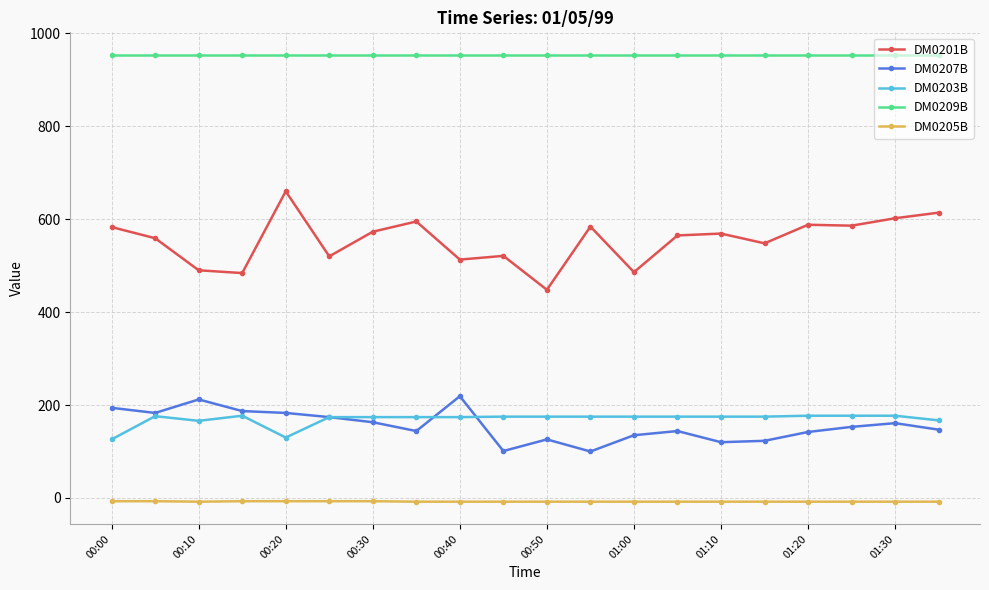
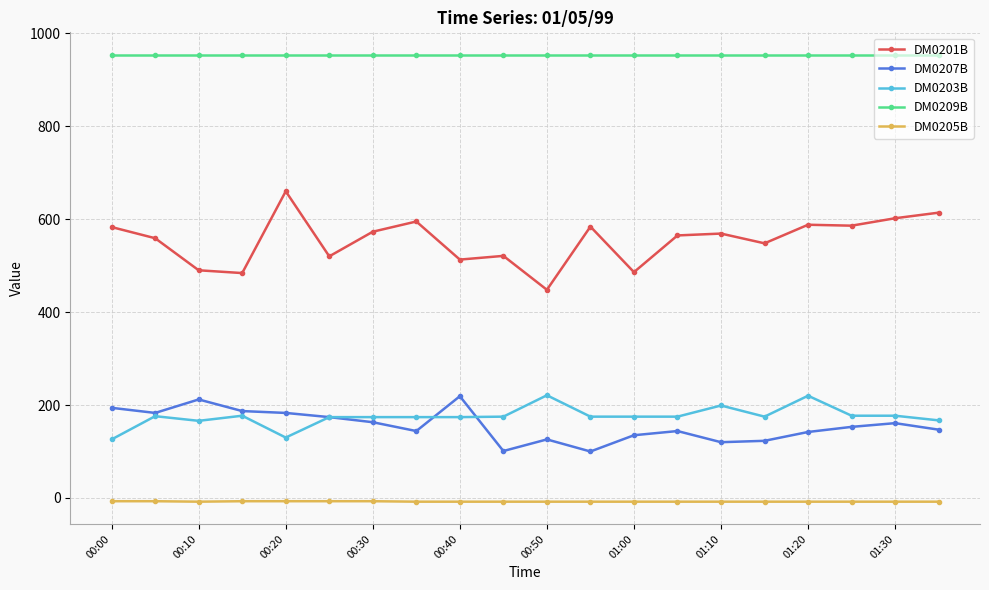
  {
    "DM0201B": {
      "00:00": 580,
      "00:10": 490,
      "00:20": 660,
      "00:30": 570,
      "00:40": 510,
      "00:50": 450,
      "01:00": 490,
      "01:10": 570,
      "01:20": 590,
      "01:30": 600
    },
    "DM0207B": {
      "00:00": 190,
      "00:10": 210,
      "00:20": 180,
      "00:30": 160,
      "00:40": 220,
      "00:50": 130,
      "01:00": 140,
      "01:10": 120,
      "01:20": 140,
      "01:30": 160
    },
    "DM0203B": {
      "00:00": 130,
      "00:10": 170,
      "00:20": 130,
      "00:30": 170,
      "00:40": 170,
-     "00:50": 180,
+     "00:50": 220,
      "01:00": 180,
-     "01:10": 180,
-     "01:20": 180,
+     "01:10": 200,
+     "01:20": 220,
      "01:30": 180
    },
    "DM0209B": {
      "00:00": 950,
      "00:10": 950,
      "00:20": 950,
      "00:30": 950,
      "00:40": 950,
      "00:50": 950,
      "01:00": 950,
      "01:10": 950,
      "01:20": 950
    },
    "DM0205B": {
      "00:00": -10,
      "00:10": -10,
      "00:20": -10,
      "00:30": -10,
      "00:40": -10,
      "00:50": -10,
      "01:00": -10,
      "01:10": -10,
      "01:20": -10,
      "01:30": -10
    }
  }
